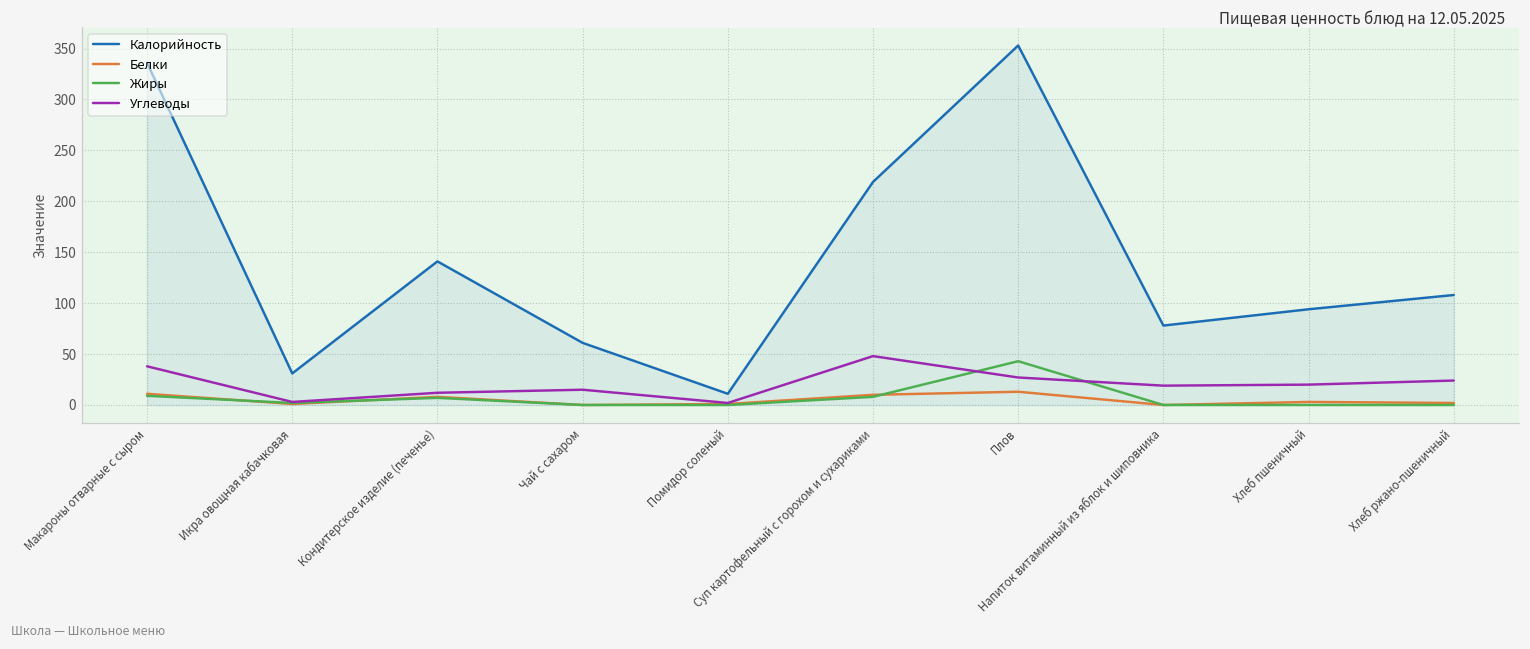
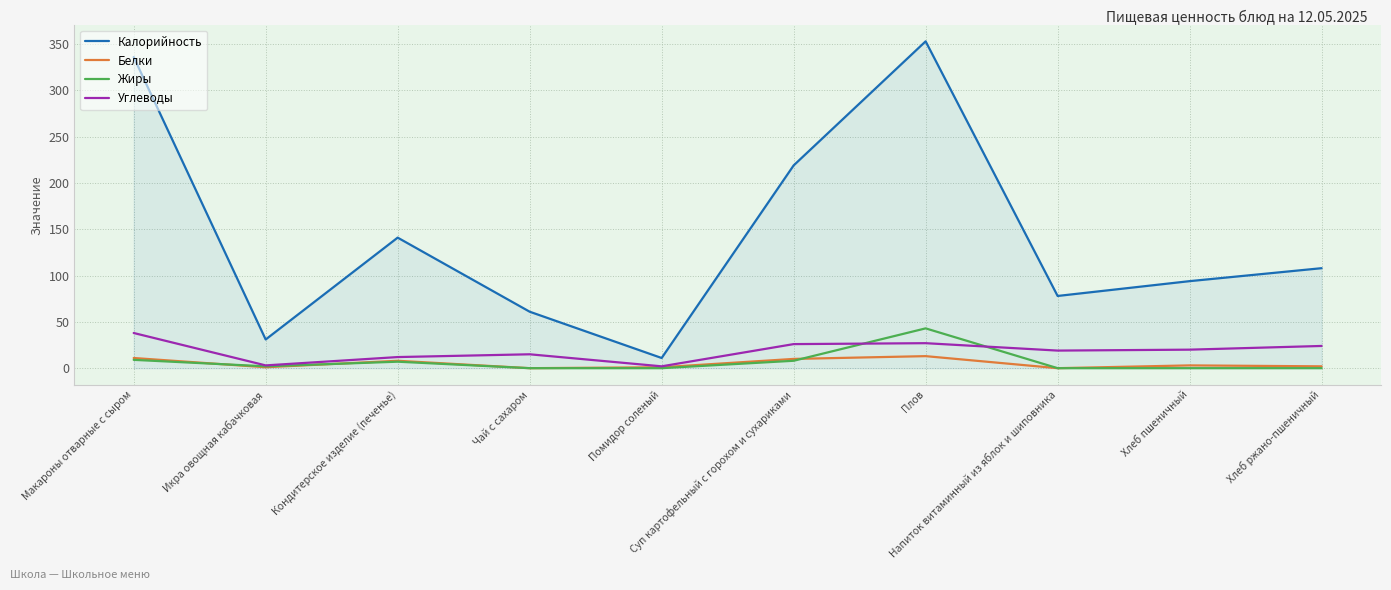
  {
    "Калорийность": {
      "Икра овощная кабачковая": 30,
      "Кондитерское изделие (печенье)": 140,
      "Чай с сахаром": 60,
      "Помидор соленый": 10,
      "Суп картофельный с горохом и сухариками": 220,
      "Плов": 350,
      "Напиток витаминный из яблок и шиповника": 80,
      "Хлеб пшеничный": 90,
      "Хлеб ржано-пшеничный": 110
    },
    "Белки": {
      "Плов": 10,
      "Хлеб пшеничный": 0
    },
    "Жиры": {
      "Плов": 40,
      "Хлеб пшеничный": 0
    },
    "Углеводы": {
      "Макароны отварные с сыром": 40,
      "Кондитерское изделие (печенье)": 10,
      "Чай с сахаром": 20,
-     "Суп картофельный с горохом и сухариками": 50,
+     "Суп картофельный с горохом и сухариками": 30,
      "Плов": 30,
      "Напиток витаминный из яблок и шиповника": 20,
      "Хлеб пшеничный": 20,
      "Хлеб ржано-пшеничный": 20
    }
  }
